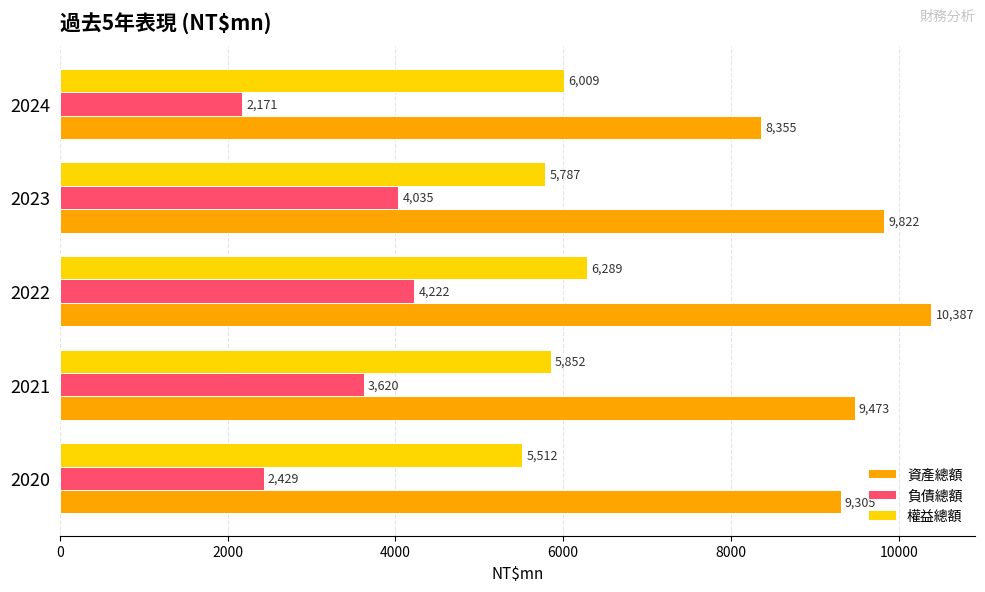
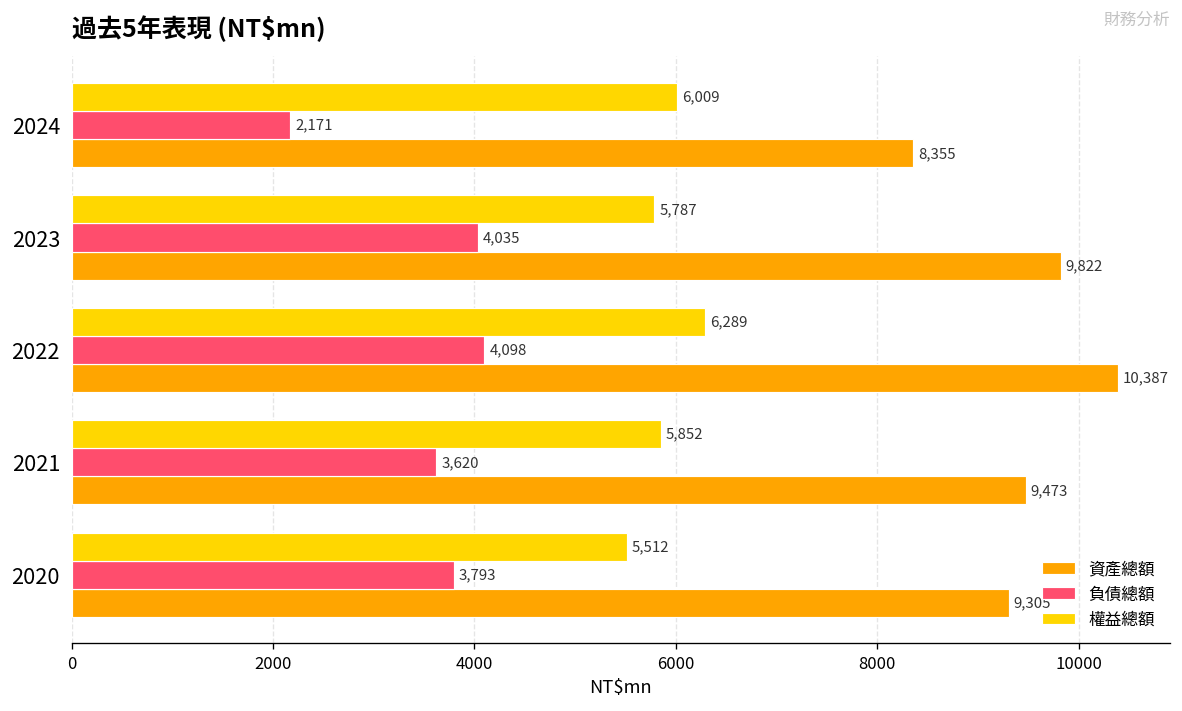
  {
    "負債總額": {
      "2024": "2,171",
      "2023": "4,035",
-     "2022": "4,222",
+     "2022": "4,098",
      "2021": "3,620",
-     "2020": "2,429"
+     "2020": "3,793"
    }
  }
